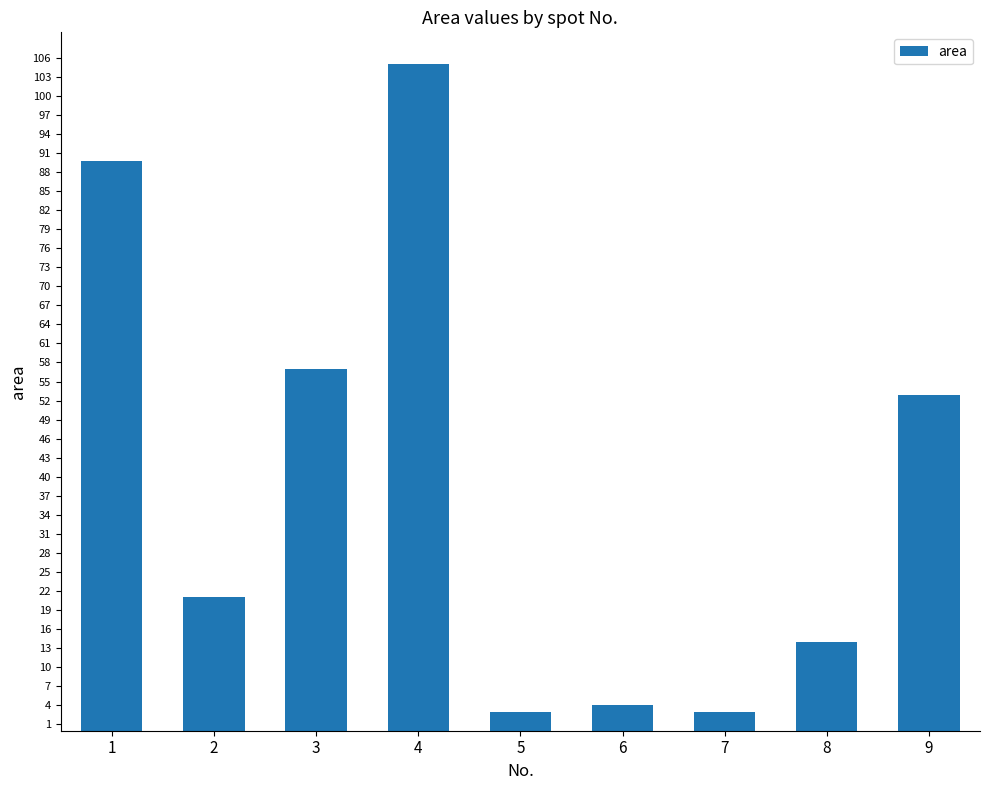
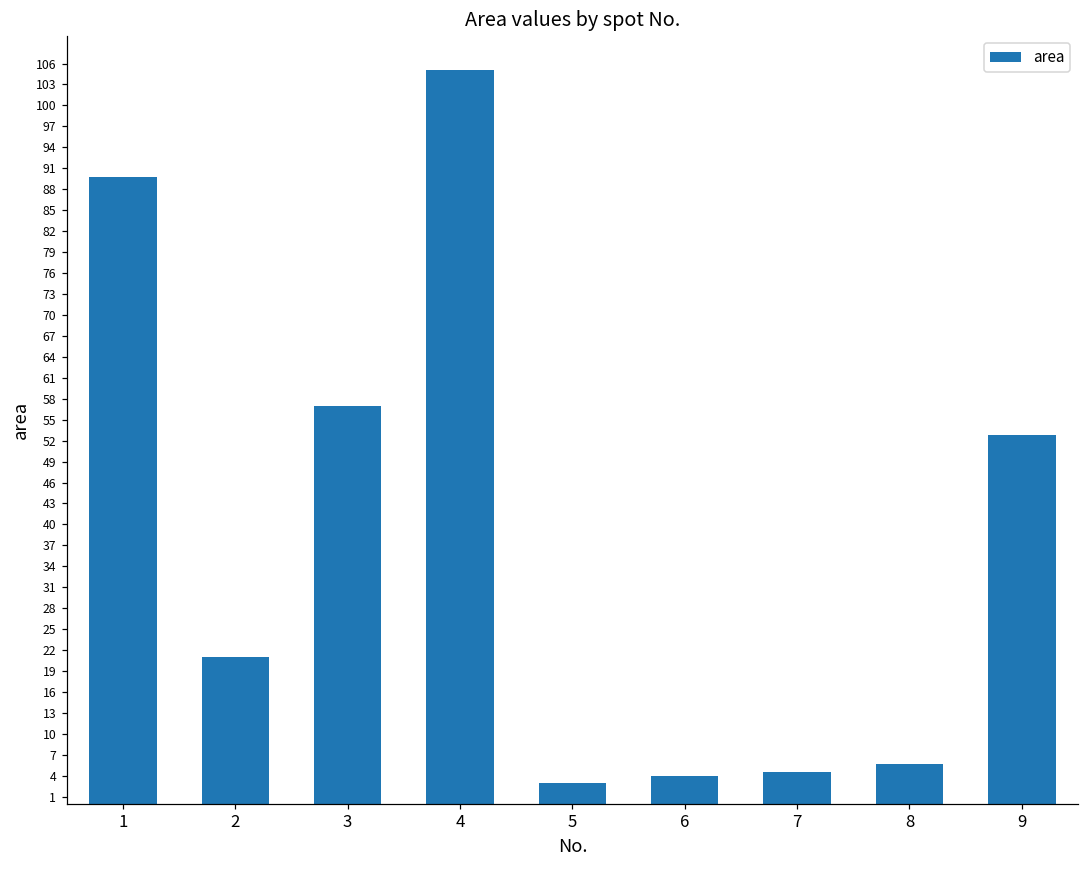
  {
    "1": 90,
    "2": 21,
    "3": 57,
    "4": 105,
    "5": 3,
    "6": 4,
-   "7": 3,
-   "8": 14,
+   "7": 5,
+   "8": 6,
    "9": 53
  }
